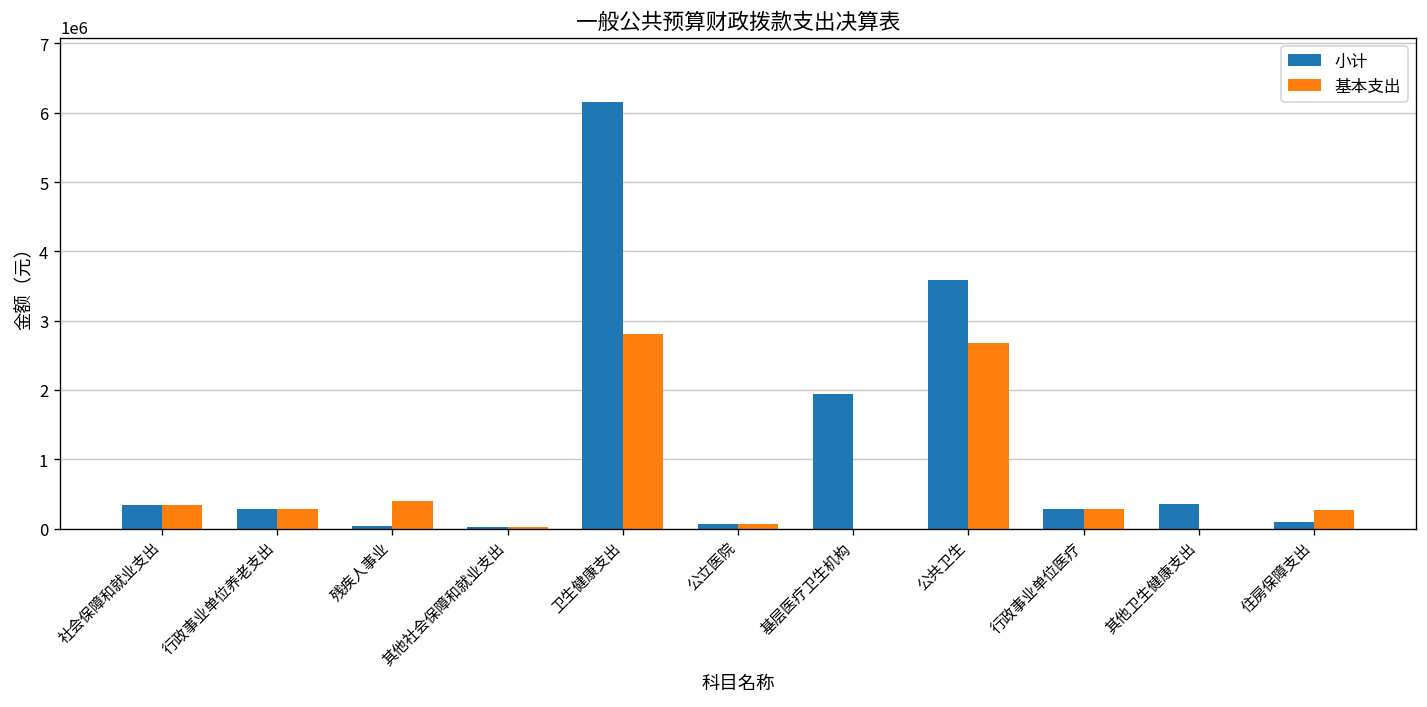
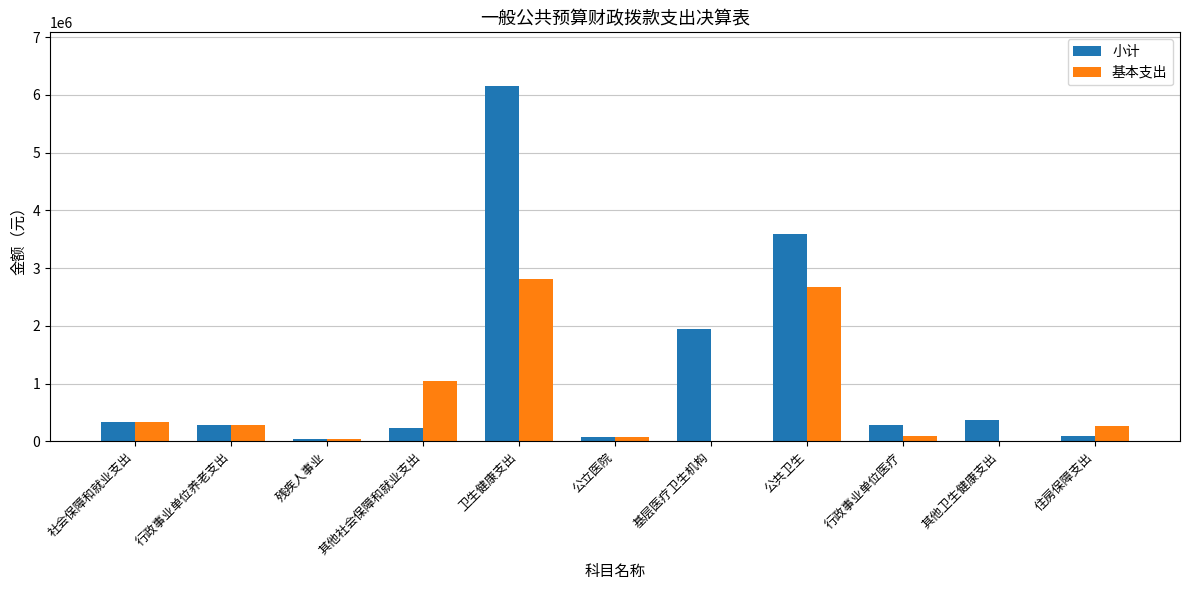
  {
    "小计": {
      "社会保障和就业支出": 300000,
      "行政事业单位养老支出": 300000,
-     "其他社会保障和就业支出": 0,
+     "其他社会保障和就业支出": 200000,
      "卫生健康支出": 6200000,
      "公立医院": 100000,
      "基层医疗卫生机构": 1900000,
      "公共卫生": 3600000,
      "行政事业单位医疗": 300000,
      "其他卫生健康支出": 400000,
      "住房保障支出": 100000
    },
    "基本支出": {
      "社会保障和就业支出": 300000,
      "行政事业单位养老支出": 300000,
-     "残疾人事业": 400000,
-     "其他社会保障和就业支出": 0,
+     "残疾人事业": 0,
+     "其他社会保障和就业支出": 1000000,
      "卫生健康支出": 2800000,
      "公立医院": 100000,
      "基层医疗卫生机构": 0,
      "公共卫生": 2700000,
-     "行政事业单位医疗": 300000,
+     "行政事业单位医疗": 100000,
      "其他卫生健康支出": 0,
      "住房保障支出": 300000
    }
  }
